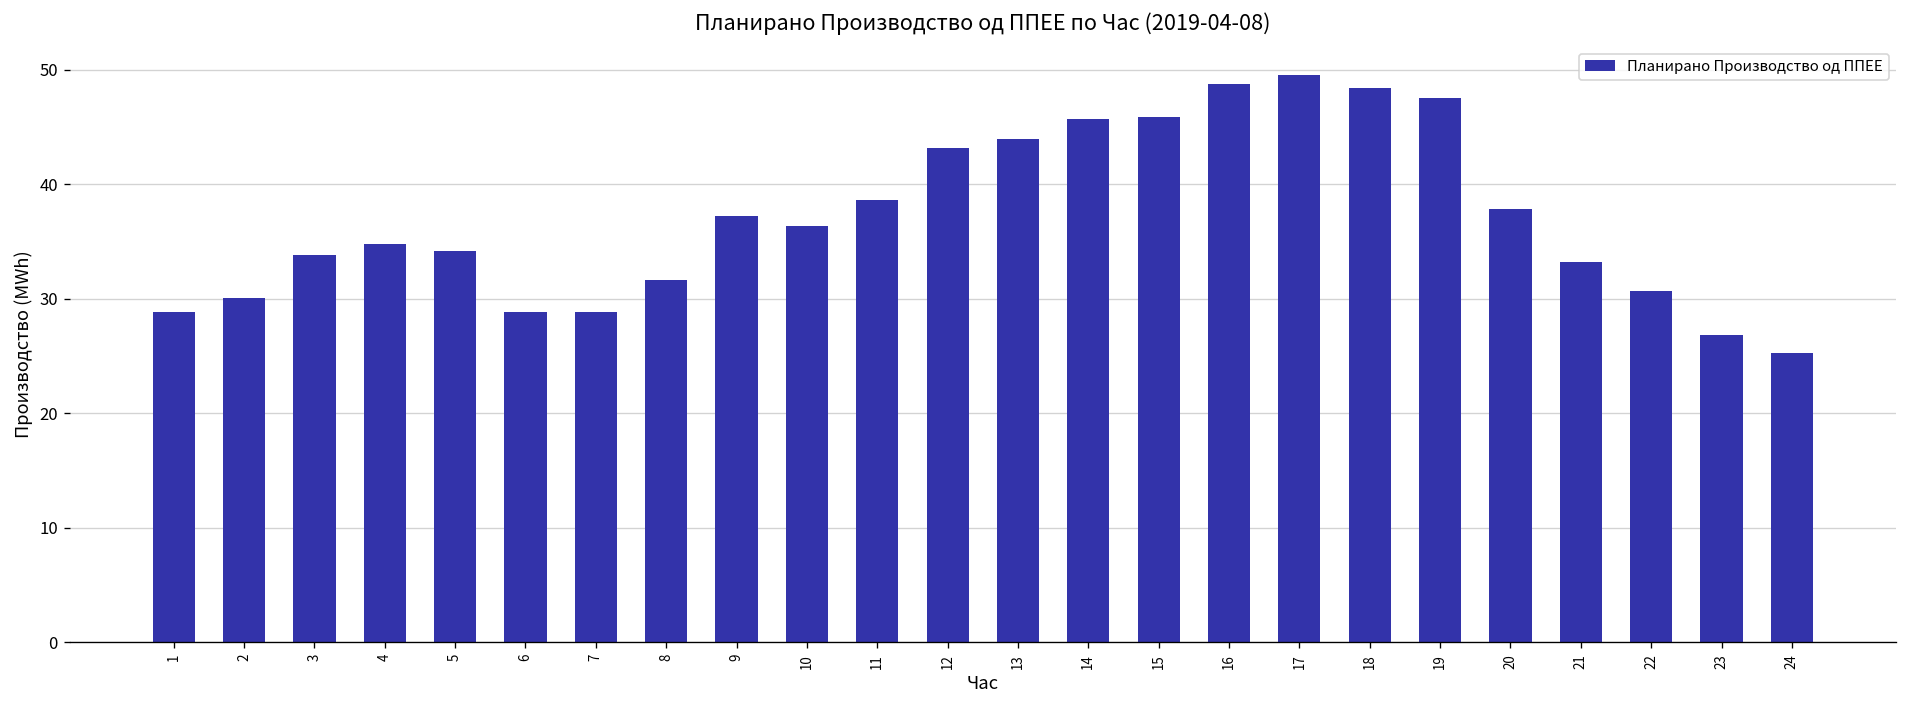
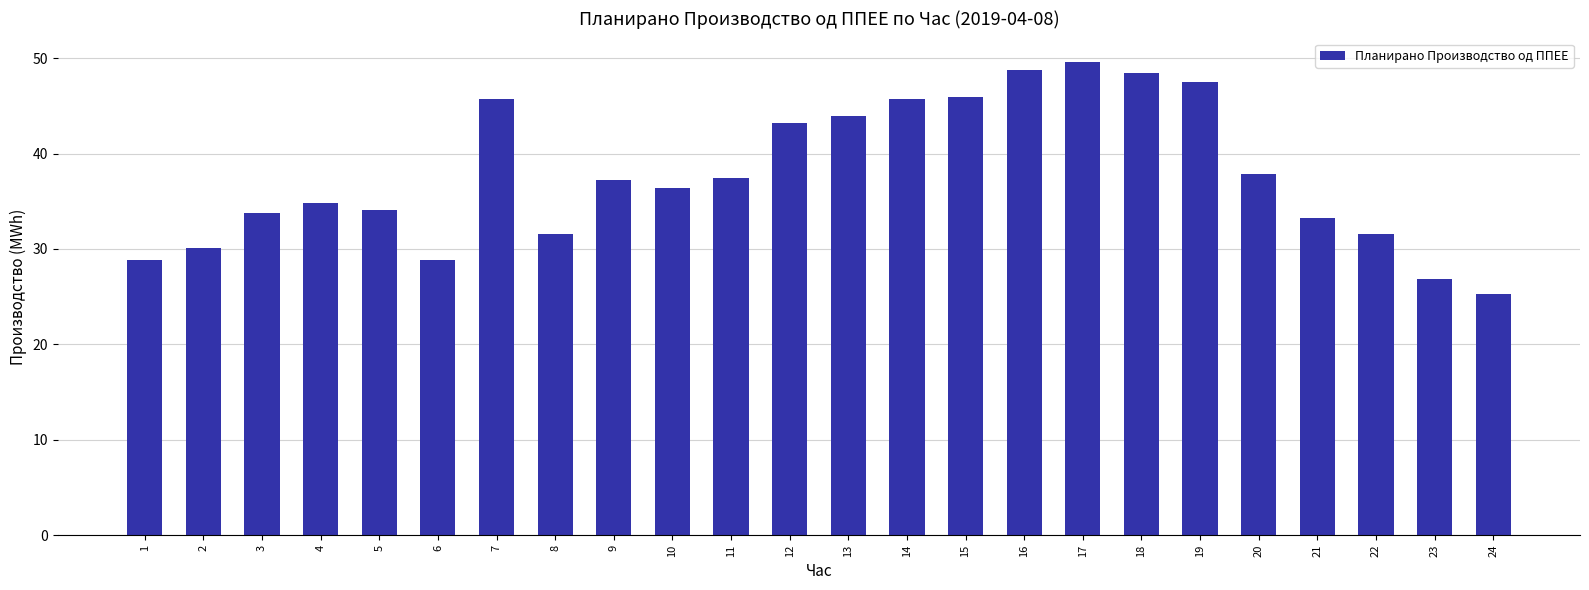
  {
    "1": 29,
    "2": 30,
    "3": 34,
    "4": 35,
    "5": 34,
    "6": 29,
-   "7": 29,
+   "7": 46,
    "8": 32,
    "9": 37,
    "10": 36,
-   "11": 39,
+   "11": 37,
    "12": 43,
    "13": 44,
    "14": 46,
    "15": 46,
    "16": 49,
    "17": 50,
    "18": 48,
    "19": 48,
    "20": 38,
    "21": 33,
-   "22": 31,
+   "22": 32,
    "23": 27,
    "24": 25
  }
